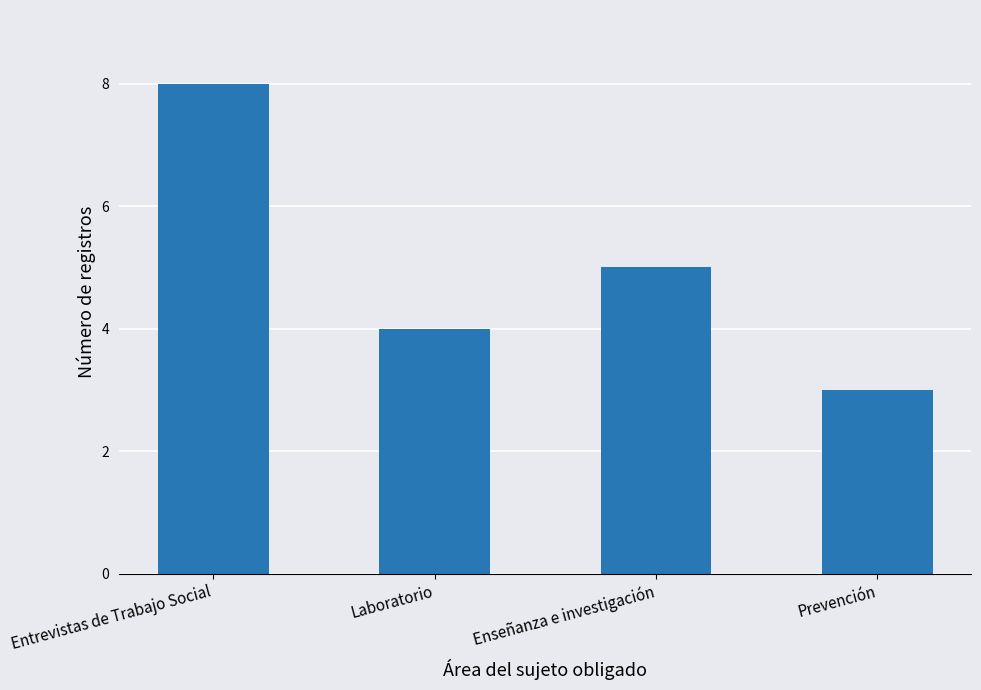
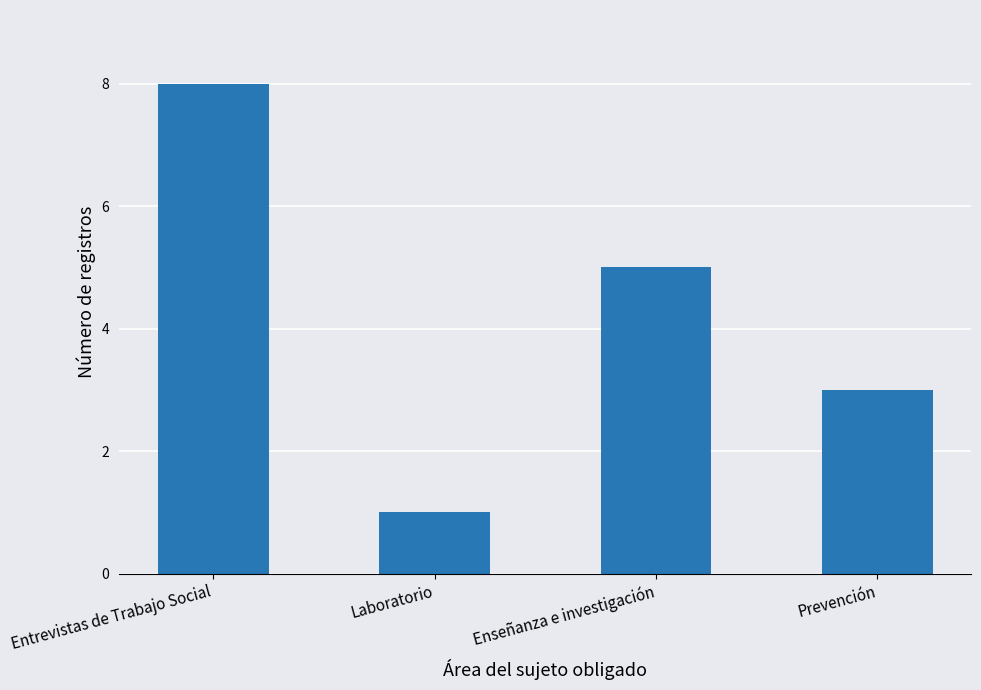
  {
    "Entrevistas de Trabajo Social": 8,
-   "Laboratorio": 4,
+   "Laboratorio": 1,
    "Enseñanza e investigación": 5,
    "Prevención": 3
  }
